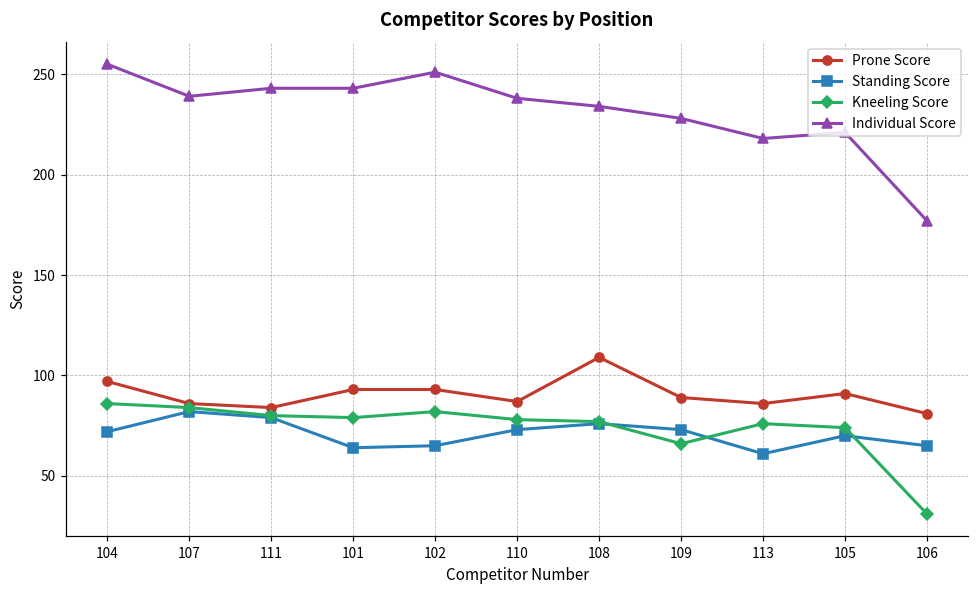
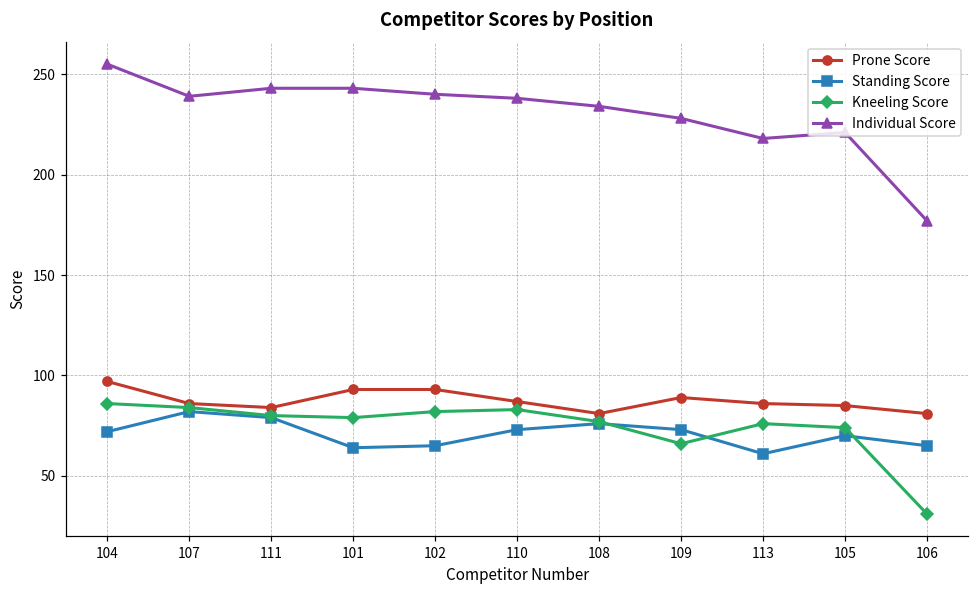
  {
    "Prone Score": {
      "104": 97,
      "107": 86,
      "111": 84,
      "101": 93,
      "102": 93,
      "110": 87,
-     "108": 109,
+     "108": 81,
      "109": 89,
      "113": 86,
-     "105": 91,
+     "105": 85,
      "106": 81
    },
    "Standing Score": {
      "104": 72,
      "107": 82,
      "101": 64,
      "102": 65,
      "110": 73,
      "109": 73,
      "113": 61,
      "105": 70,
      "106": 65
    },
    "Kneeling Score": {
      "104": 86,
      "107": 84,
      "101": 79,
      "102": 82,
-     "110": 78,
+     "110": 83,
      "109": 66,
      "113": 76,
      "105": 74,
      "106": 31
    },
    "Individual Score": {
      "104": 255,
      "107": 239,
      "111": 243,
      "101": 243,
-     "102": 251,
+     "102": 240,
      "110": 238,
      "108": 234,
      "109": 228,
      "113": 218,
      "106": 177
    }
  }
